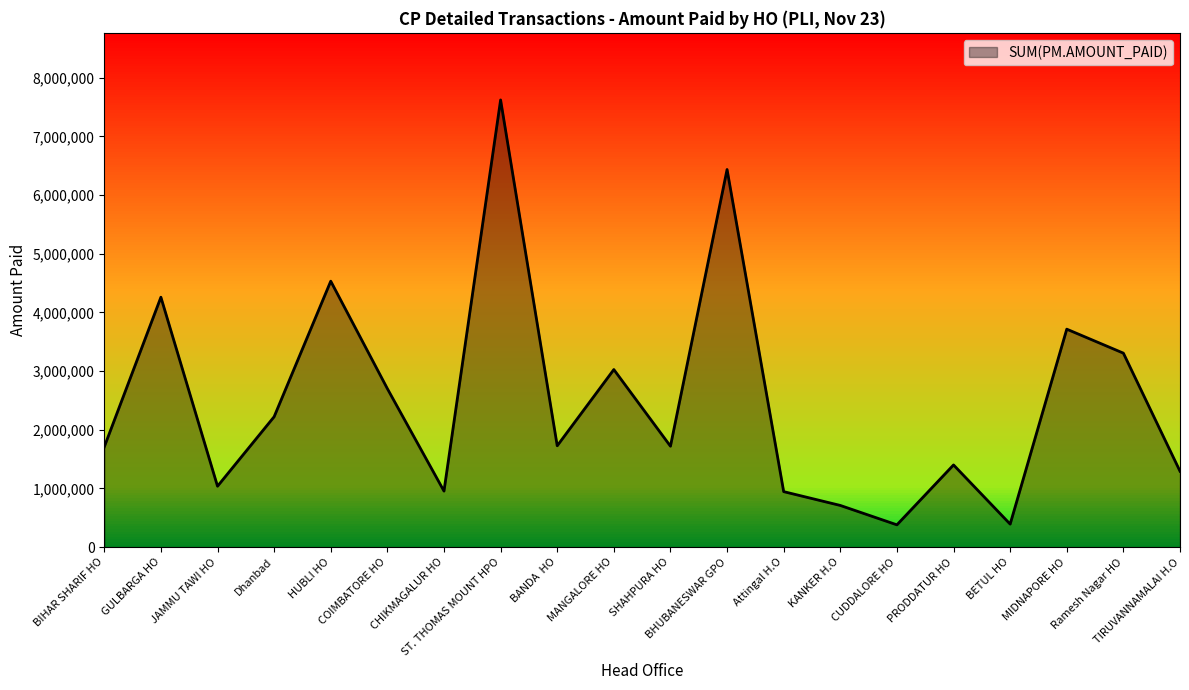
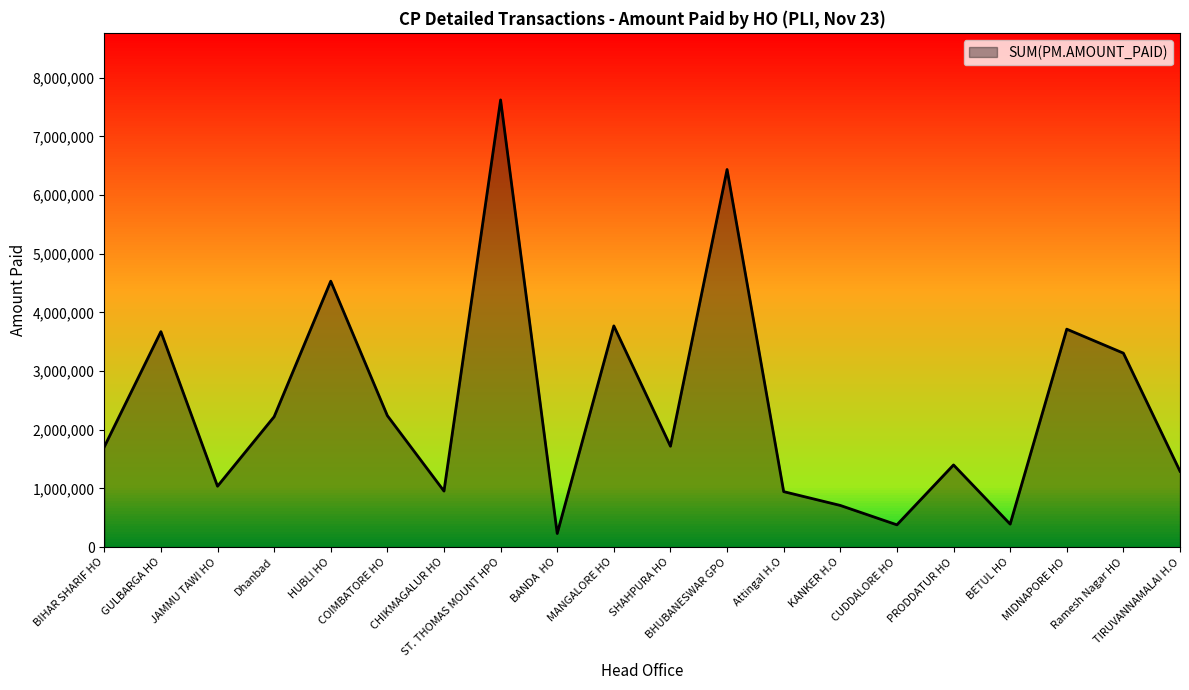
  {
    "SUM(PM.AMOUNT_PAID)": {
-     "GULBARGA HO": "4,300,000",
+     "GULBARGA HO": "3,700,000",
      "JAMMU TAWI HO": "1,000,000",
      "Dhanbad": "2,200,000",
      "HUBLI HO": "4,500,000",
-     "COIMBATORE HO": "2,700,000",
+     "COIMBATORE HO": "2,200,000",
      "CHIKMAGALUR HO": "1,000,000",
      "ST. THOMAS MOUNT HPO": "7,600,000",
-     "BANDA HO": "1,700,000",
-     "MANGALORE HO": "3,000,000",
+     "BANDA HO": "200,000",
+     "MANGALORE HO": "3,800,000",
      "SHAHPURA HO": "1,700,000",
      "BHUBANESWAR GPO": "6,400,000",
      "Attingal H.O": "900,000",
      "KANKER H.O": "700,000",
      "CUDDALORE HO": "400,000",
      "PRODDATUR HO": "1,400,000",
      "BETUL HO": "400,000",
      "MIDNAPORE HO": "3,700,000",
      "Ramesh Nagar HO": "3,300,000"
    }
  }
